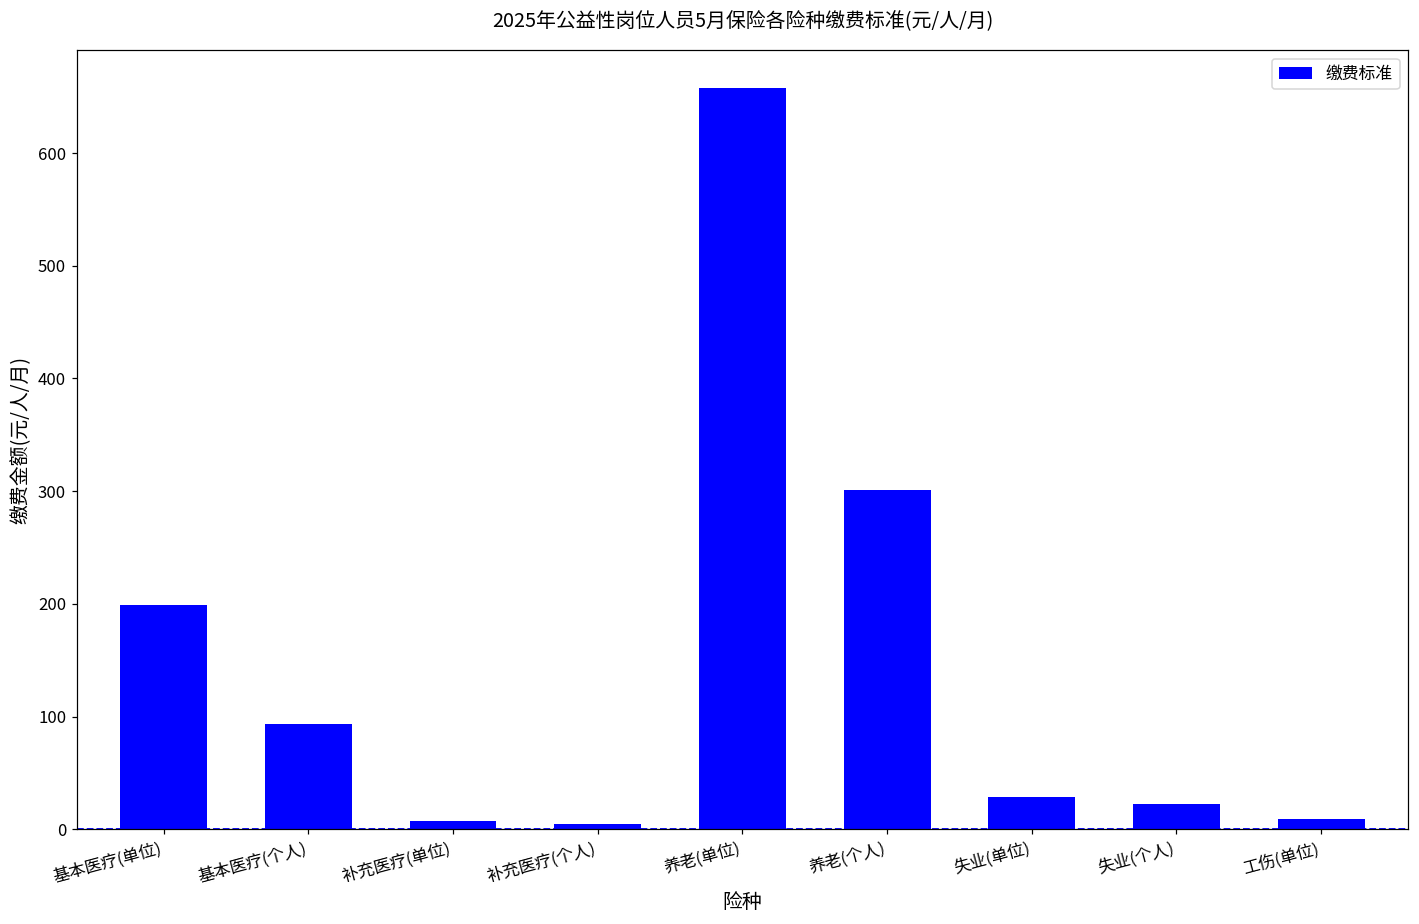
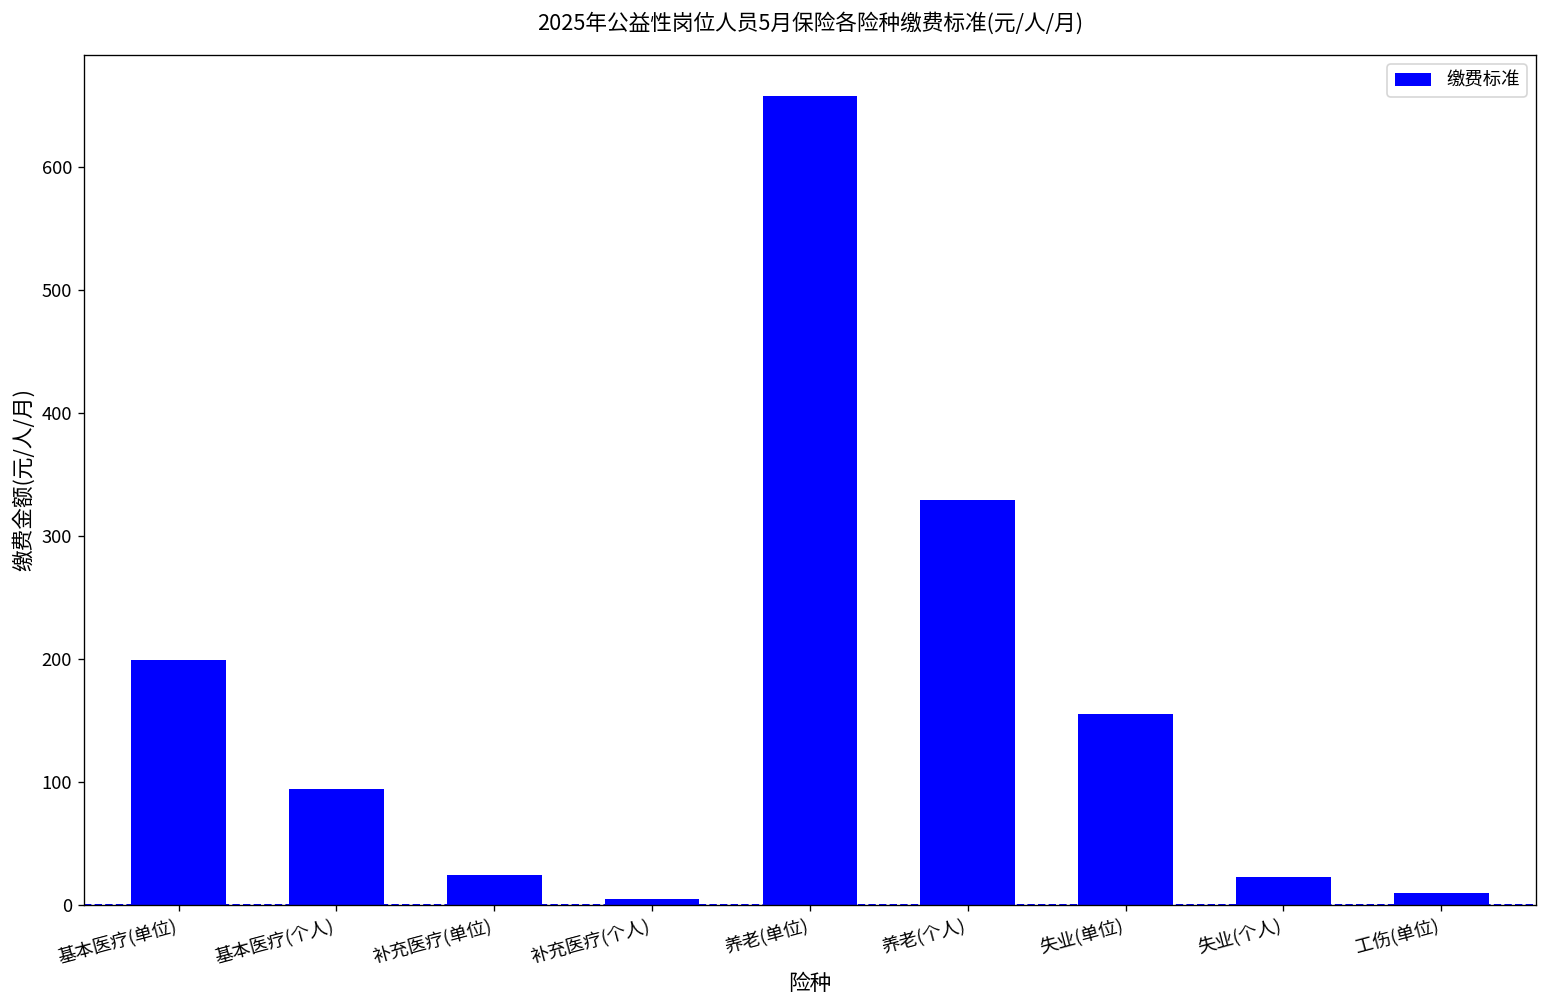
  {
    "基本医疗(单位)": 199,
    "基本医疗(个人)": 94,
-   "补充医疗(单位)": 7,
+   "补充医疗(单位)": 25,
    "补充医疗(个人)": 5,
    "养老(单位)": 658,
-   "养老(个人)": 301,
-   "失业(单位)": 29,
+   "养老(个人)": 329,
+   "失业(单位)": 155,
    "失业(个人)": 23,
    "工伤(单位)": 9
  }
